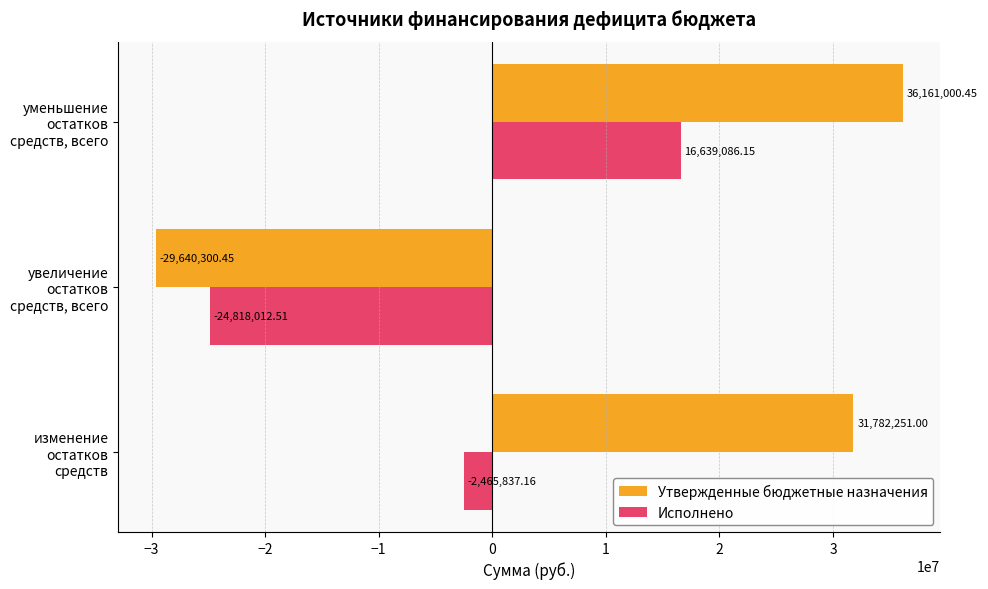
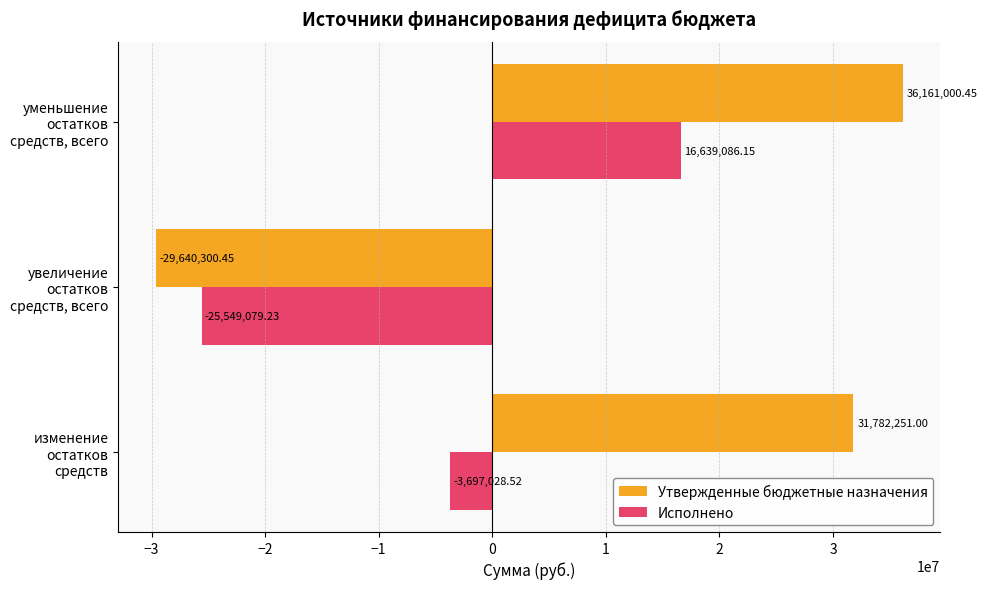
  {
    "Утвержденные бюджетные назначения": {
      "уменьшение остатков средств, всего": "36,161,000.45",
      "увеличение остатков средств, всего": "-29,640,300.45",
      "изменение остатков средств": "31,782,251.00"
    },
    "Исполнено": {
      "уменьшение остатков средств, всего": "16,639,086.15",
-     "увеличение остатков средств, всего": "-24,818,012.51",
-     "изменение остатков средств": "-2,465,837.16"
+     "увеличение остатков средств, всего": "-25,549,079.23",
+     "изменение остатков средств": "-3,697,028.52"
    }
  }
